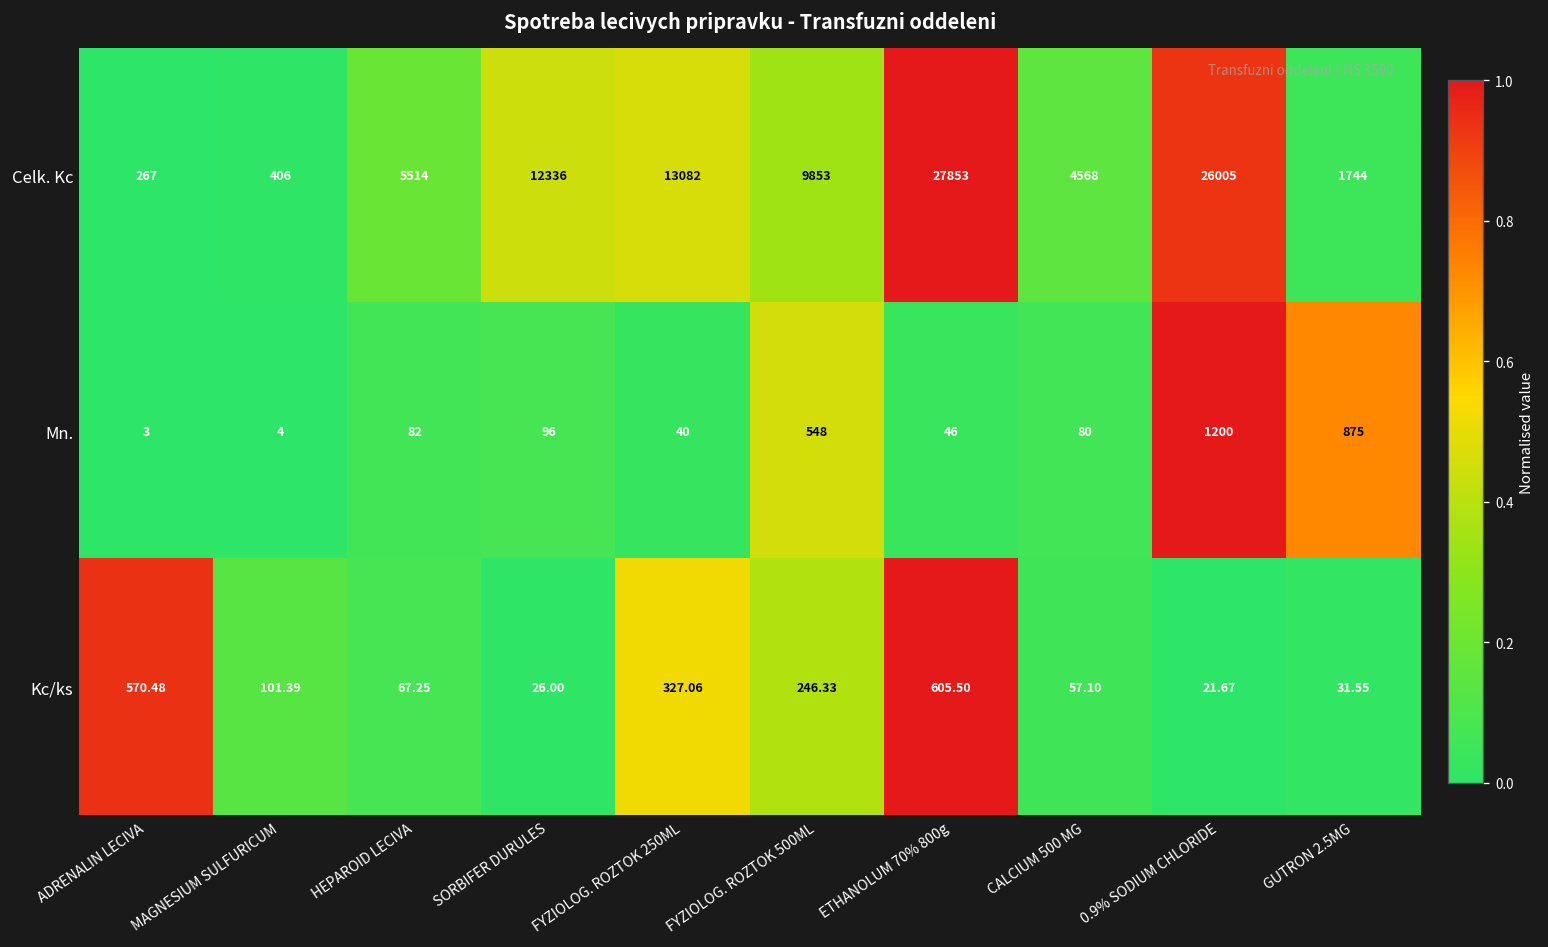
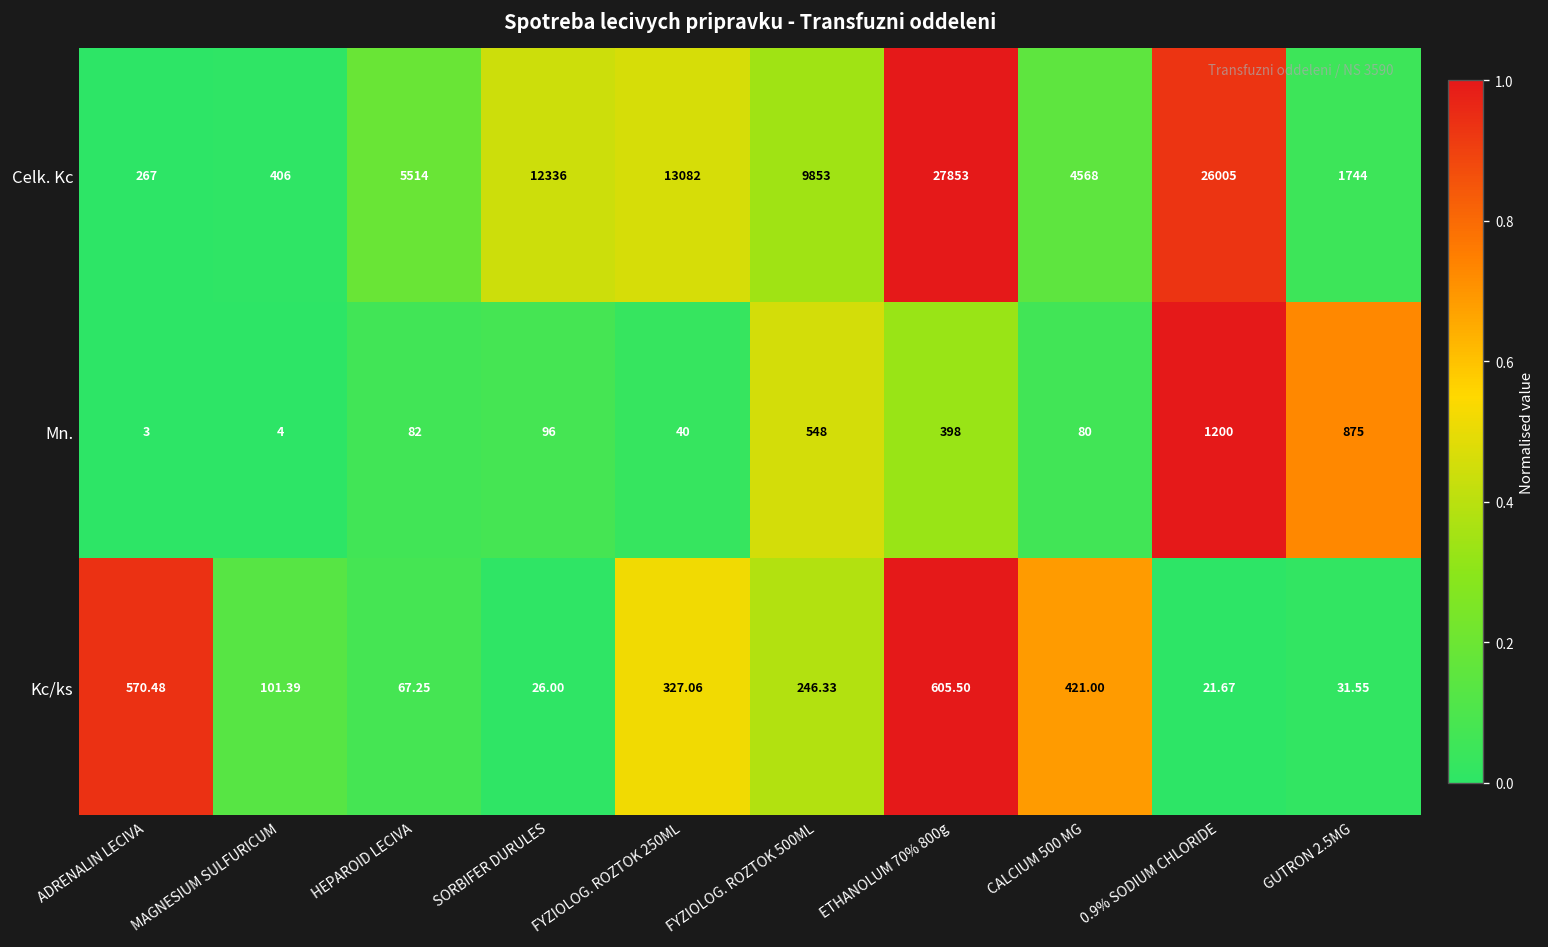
  {
    "Celk. Kc": {
      "ADRENALIN LECIVA": 267,
      "MAGNESIUM SULFURICUM": 406,
      "HEPAROID LECIVA": 5514,
      "SORBIFER DURULES": 12336,
      "FYZIOLOG. ROZTOK 250ML": 13082,
      "FYZIOLOG. ROZTOK 500ML": 9853,
      "ETHANOLUM 70% 800g": 27853,
      "CALCIUM 500 MG": 4568,
      "0.9% SODIUM CHLORIDE": 26005
    },
    "Mn.": {
      "ADRENALIN LECIVA": 3,
      "MAGNESIUM SULFURICUM": 4,
      "HEPAROID LECIVA": 82,
      "SORBIFER DURULES": 96,
      "FYZIOLOG. ROZTOK 250ML": 40,
      "FYZIOLOG. ROZTOK 500ML": 548,
-     "ETHANOLUM 70% 800g": 46,
+     "ETHANOLUM 70% 800g": 398,
      "CALCIUM 500 MG": 80,
      "0.9% SODIUM CHLORIDE": 1200,
      "GUTRON 2.5MG": 875
    },
    "Kc/ks": {
      "ADRENALIN LECIVA": 570.48,
      "MAGNESIUM SULFURICUM": 101.39,
      "HEPAROID LECIVA": 67.25,
      "SORBIFER DURULES": 26.00,
      "FYZIOLOG. ROZTOK 250ML": 327.06,
      "FYZIOLOG. ROZTOK 500ML": 246.33,
      "ETHANOLUM 70% 800g": 605.50,
-     "CALCIUM 500 MG": 57.10,
+     "CALCIUM 500 MG": 421.00,
      "0.9% SODIUM CHLORIDE": 21.67,
      "GUTRON 2.5MG": 31.55
    }
  }
